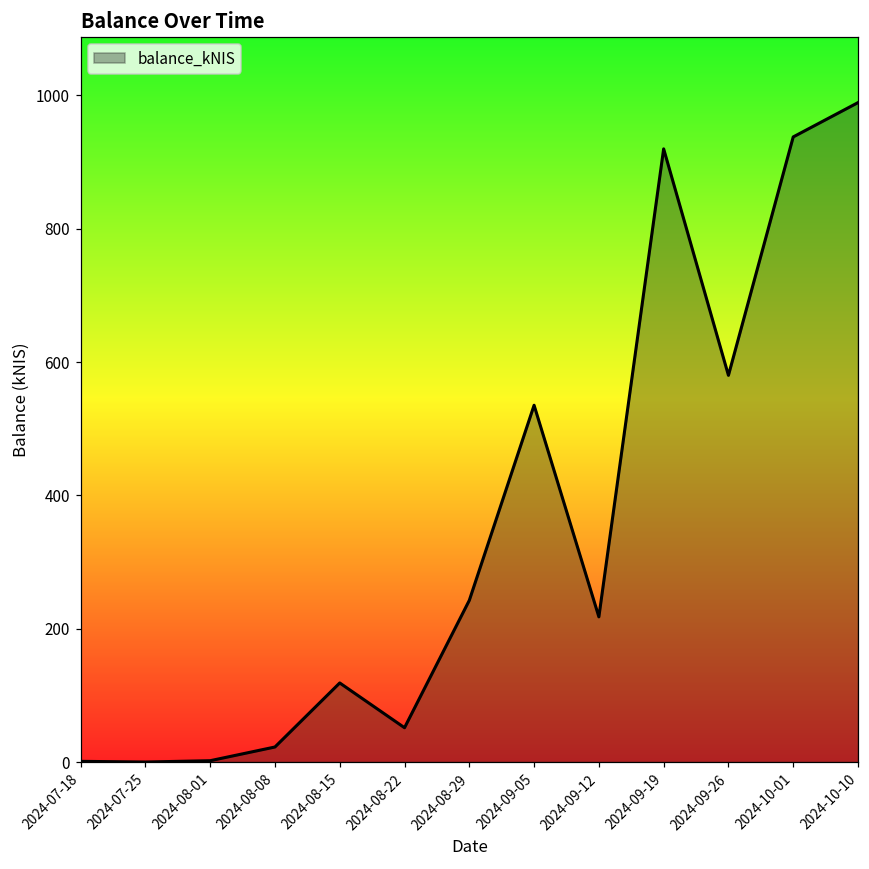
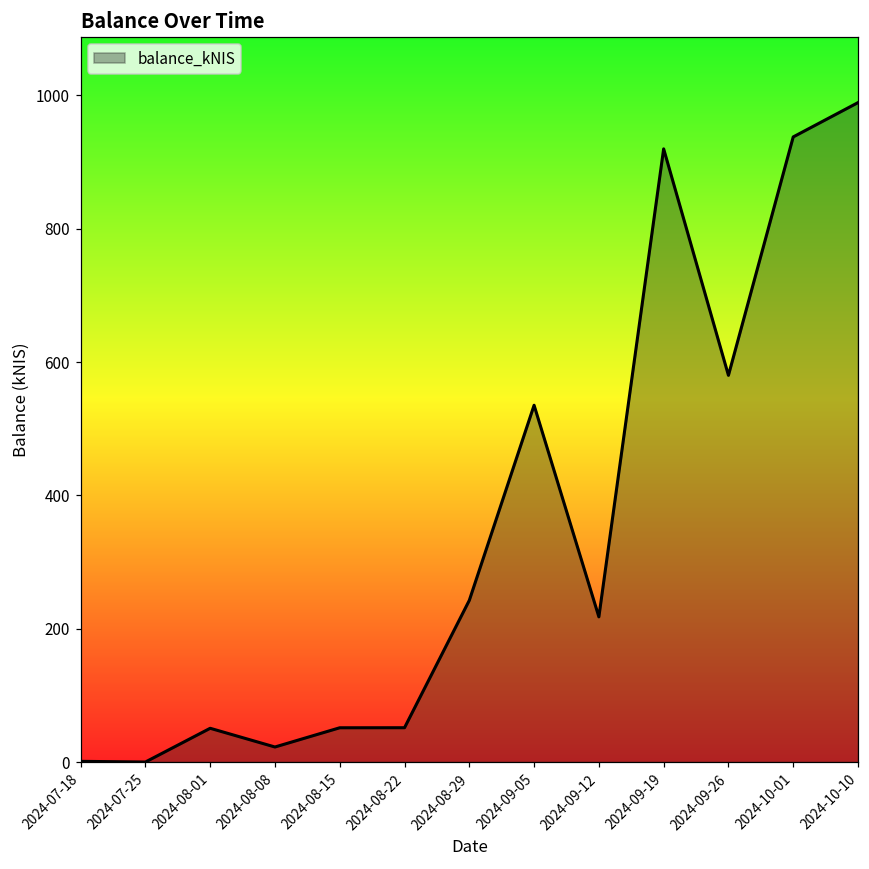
  {
    "2024-07-18": 0,
    "2024-07-25": 0,
-   "2024-08-01": 0,
+   "2024-08-01": 50,
    "2024-08-08": 20,
-   "2024-08-15": 120,
+   "2024-08-15": 50,
    "2024-08-22": 50,
    "2024-08-29": 240,
    "2024-09-05": 540,
    "2024-09-12": 220,
    "2024-09-19": 920,
    "2024-09-26": 580,
    "2024-10-01": 940,
    "2024-10-10": 990
  }
